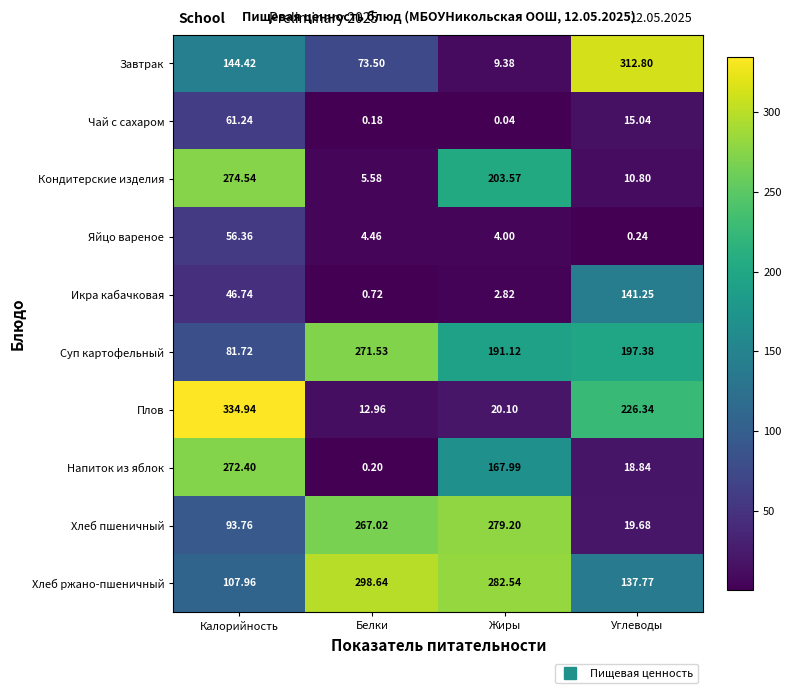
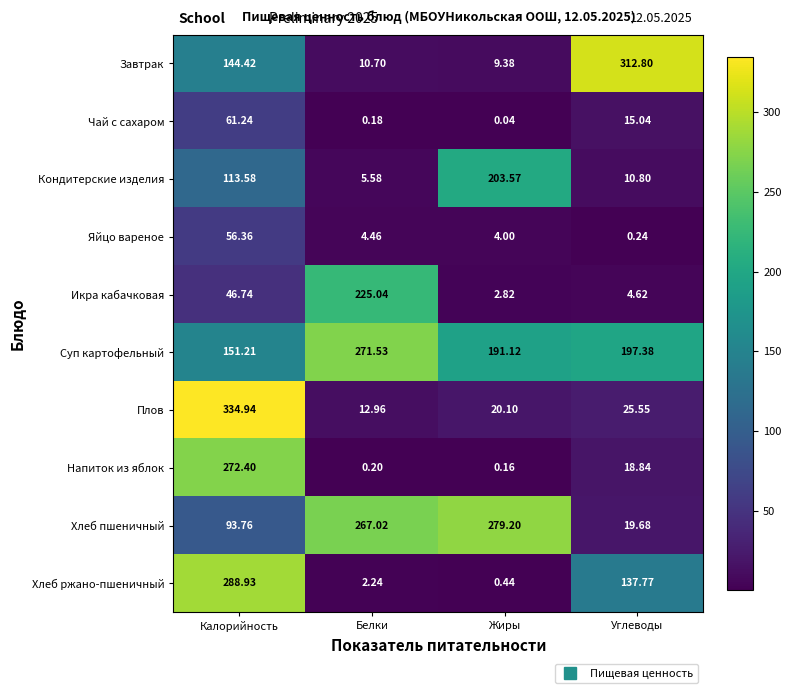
  {
    "Завтрак": {
      "Калорийность": 144.42,
-     "Белки": 73.50,
+     "Белки": 10.70,
      "Жиры": 9.38,
      "Углеводы": 312.80
    },
    "Чай с сахаром": {
      "Калорийность": 61.24,
      "Белки": 0.18,
      "Жиры": 0.04,
      "Углеводы": 15.04
    },
    "Кондитерские изделия": {
-     "Калорийность": 274.54,
+     "Калорийность": 113.58,
      "Белки": 5.58,
      "Жиры": 203.57,
      "Углеводы": 10.80
    },
    "Яйцо вареное": {
      "Калорийность": 56.36,
      "Белки": 4.46,
      "Жиры": 4.00,
      "Углеводы": 0.24
    },
    "Икра кабачковая": {
      "Калорийность": 46.74,
-     "Белки": 0.72,
+     "Белки": 225.04,
      "Жиры": 2.82,
-     "Углеводы": 141.25
+     "Углеводы": 4.62
    },
    "Суп картофельный": {
-     "Калорийность": 81.72,
+     "Калорийность": 151.21,
      "Белки": 271.53,
      "Жиры": 191.12,
      "Углеводы": 197.38
    },
    "Плов": {
      "Калорийность": 334.94,
      "Белки": 12.96,
      "Жиры": 20.10,
-     "Углеводы": 226.34
+     "Углеводы": 25.55
    },
    "Напиток из яблок": {
      "Калорийность": 272.40,
      "Белки": 0.20,
-     "Жиры": 167.99,
+     "Жиры": 0.16,
      "Углеводы": 18.84
    },
    "Хлеб пшеничный": {
      "Калорийность": 93.76,
      "Белки": 267.02,
      "Жиры": 279.20,
      "Углеводы": 19.68
    },
    "Хлеб ржано-пшеничный": {
-     "Калорийность": 107.96,
-     "Белки": 298.64,
-     "Жиры": 282.54,
+     "Калорийность": 288.93,
+     "Белки": 2.24,
+     "Жиры": 0.44,
      "Углеводы": 137.77
    }
  }
